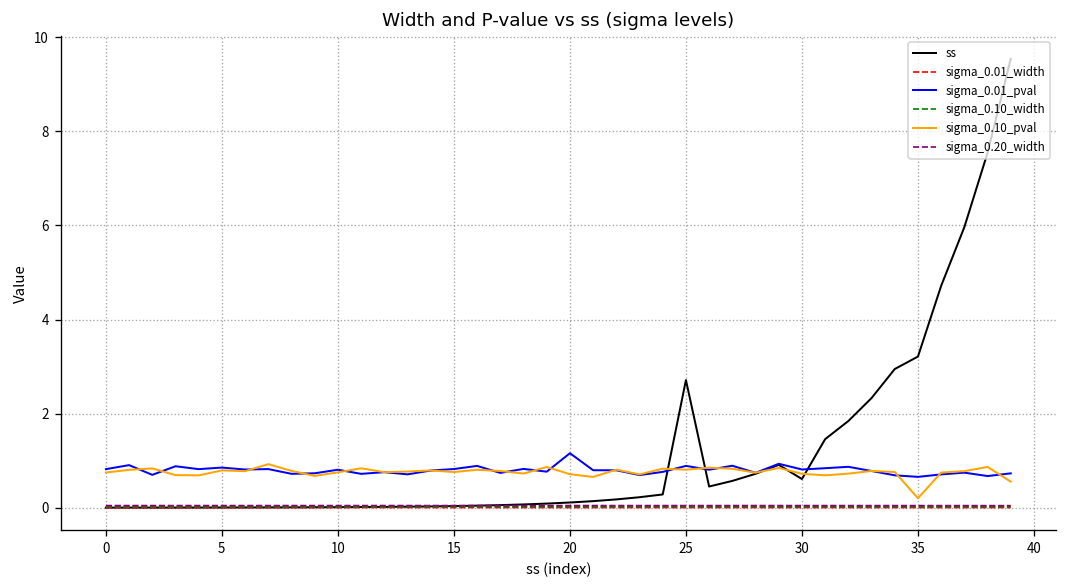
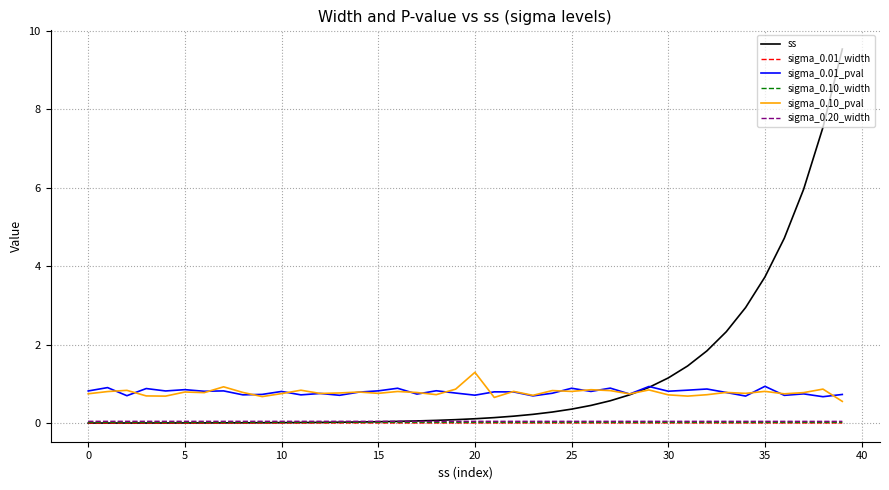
  {
    "ss": {
-     "25": 2.7,
-     "30": 0.6,
-     "35": 3.2
+     "25": 0.4,
+     "30": 1.2,
+     "35": 3.7
    },
    "sigma_0.01_pval": {
      "0": 0.8,
-     "20": 1.2,
+     "20": 0.7,
      "25": 0.9,
      "30": 0.8,
-     "35": 0.7
+     "35": 0.9
    },
    "sigma_0.10_pval": {
      "0": 0.7,
-     "20": 0.7,
+     "20": 1.3,
      "25": 0.8,
      "30": 0.7,
-     "35": 0.2
+     "35": 0.8
    }
  }
